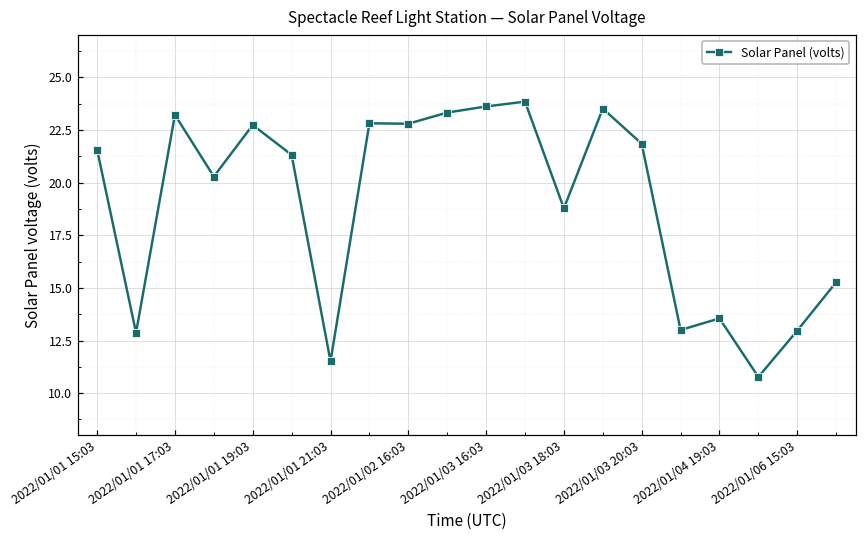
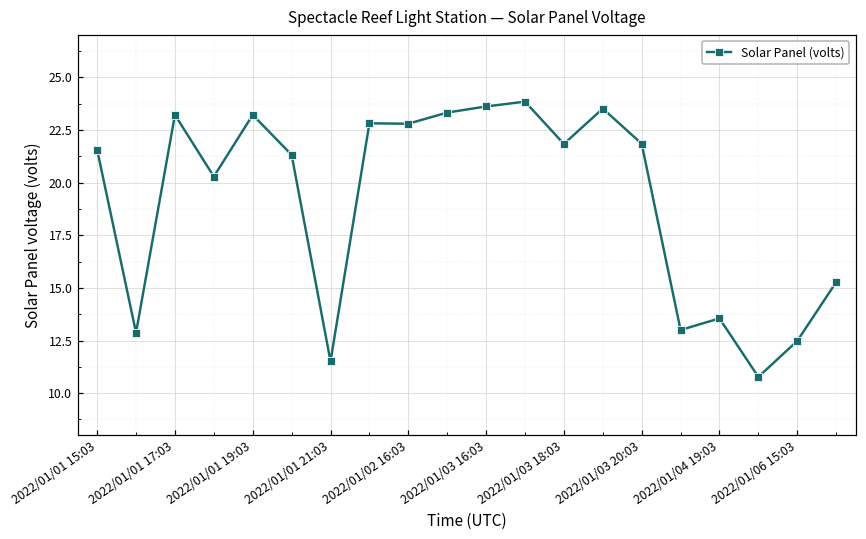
  {
    "2022/01/01 15:03": 21.6,
    "2022/01/01 17:03": 23.2,
-   "2022/01/01 19:03": 22.7,
+   "2022/01/01 19:03": 23.2,
    "2022/01/01 21:03": 11.5,
    "2022/01/02 16:03": 22.8,
    "2022/01/03 16:03": 23.6,
-   "2022/01/03 18:03": 18.8,
+   "2022/01/03 18:03": 21.8,
    "2022/01/03 20:03": 21.9,
    "2022/01/04 19:03": 13.6,
-   "2022/01/06 15:03": 13.0
+   "2022/01/06 15:03": 12.5
  }
